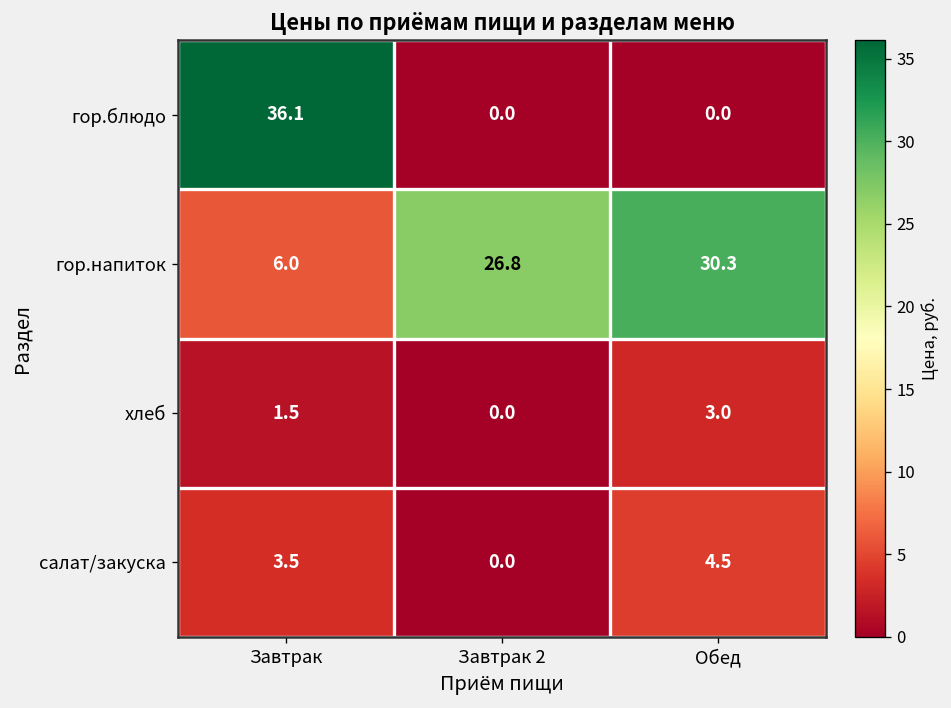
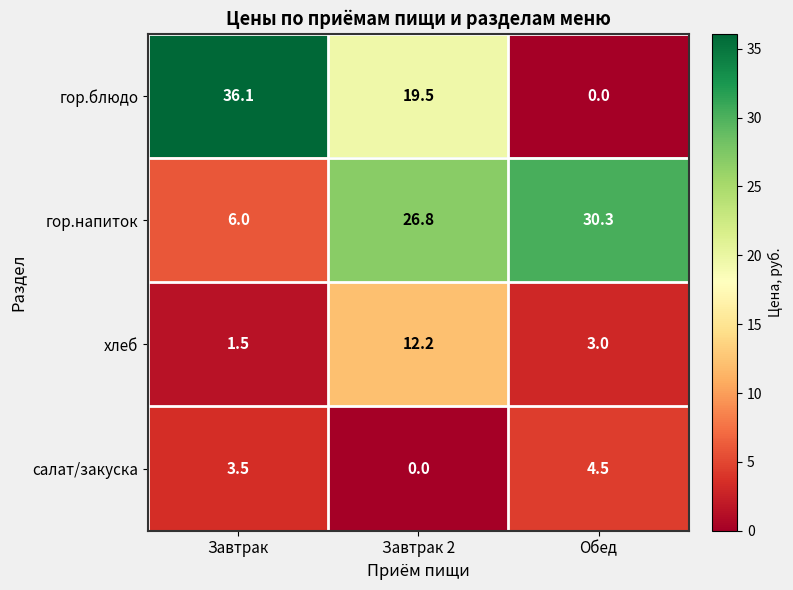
  {
    "гор.блюдо": {
      "Завтрак": 36.1,
-     "Завтрак 2": 0.0,
+     "Завтрак 2": 19.5,
      "Обед": 0.0
    },
    "гор.напиток": {
      "Завтрак": 6.0,
      "Завтрак 2": 26.8,
      "Обед": 30.3
    },
    "хлеб": {
      "Завтрак": 1.5,
-     "Завтрак 2": 0.0,
+     "Завтрак 2": 12.2,
      "Обед": 3.0
    },
    "салат/закуска": {
      "Завтрак": 3.5,
      "Завтрак 2": 0.0,
      "Обед": 4.5
    }
  }
